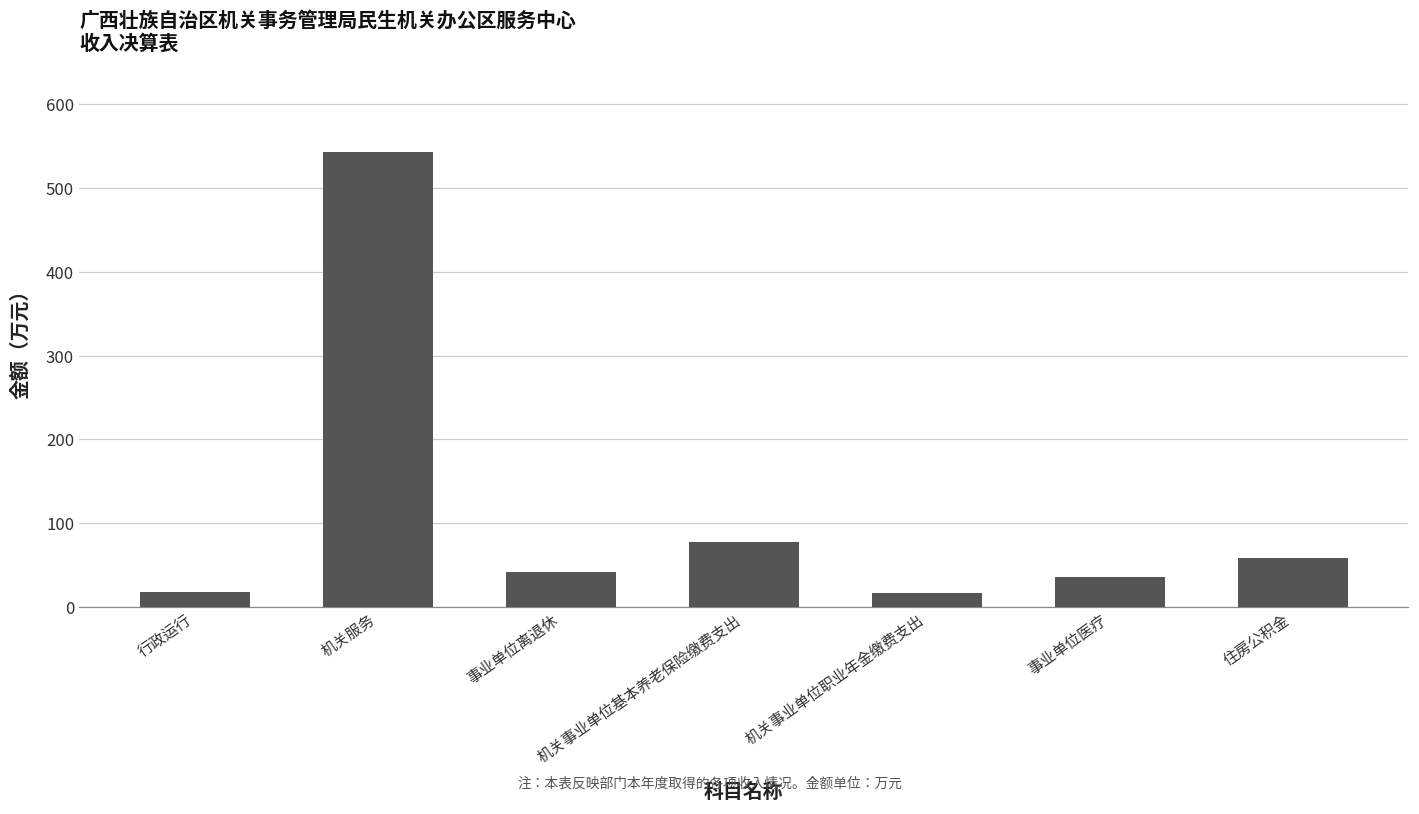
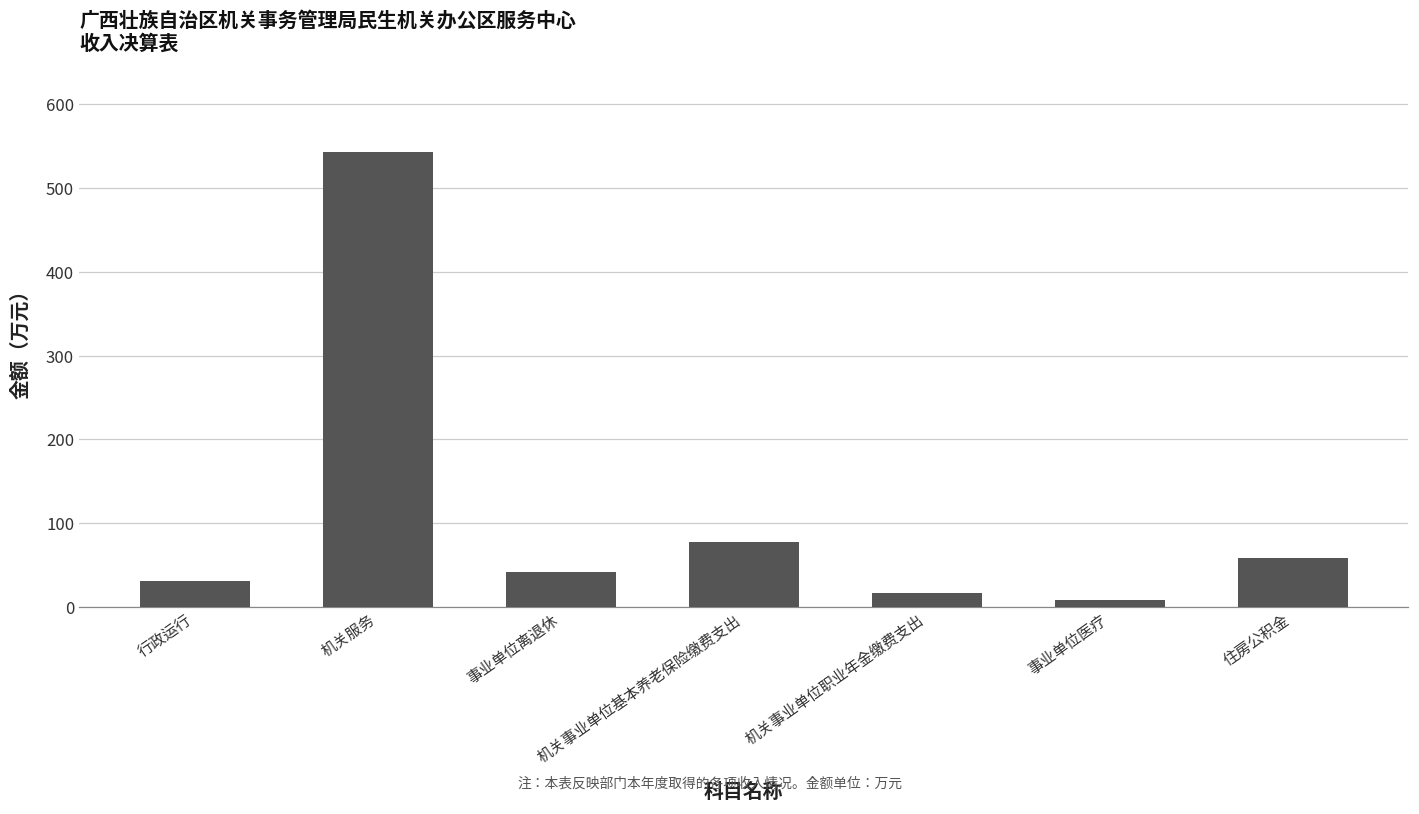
  {
-   "行政运行": 20,
+   "行政运行": 30,
    "机关服务": 540,
    "事业单位离退休": 40,
    "机关事业单位基本养老保险缴费支出": 80,
    "机关事业单位职业年金缴费支出": 20,
-   "事业单位医疗": 40,
+   "事业单位医疗": 10,
    "住房公积金": 60
  }
